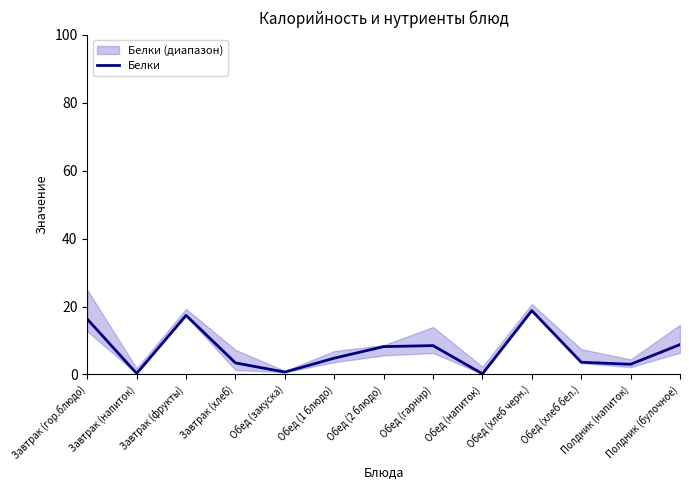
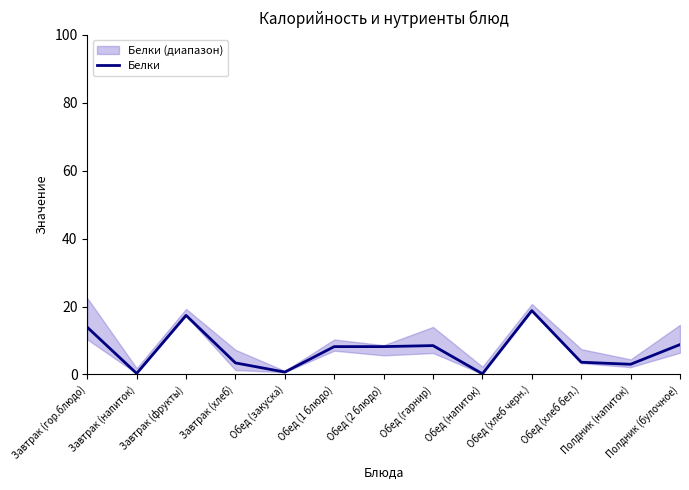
  {
    "Белки": {
-     "Завтрак (гор.блюдо)": 16,
+     "Завтрак (гор.блюдо)": 14,
      "Завтрак (напиток)": 0,
      "Завтрак (фрукты)": 17,
      "Завтрак (хлеб)": 3,
-     "Обед (1 блюдо)": 5,
+     "Обед (1 блюдо)": 8,
      "Обед (гарнир)": 9,
      "Обед (напиток)": 0,
      "Обед (хлеб черн.)": 19,
      "Обед (хлеб бел.)": 4,
      "Полдник (напиток)": 3,
      "Полдник (булочное)": 9
    }
  }
